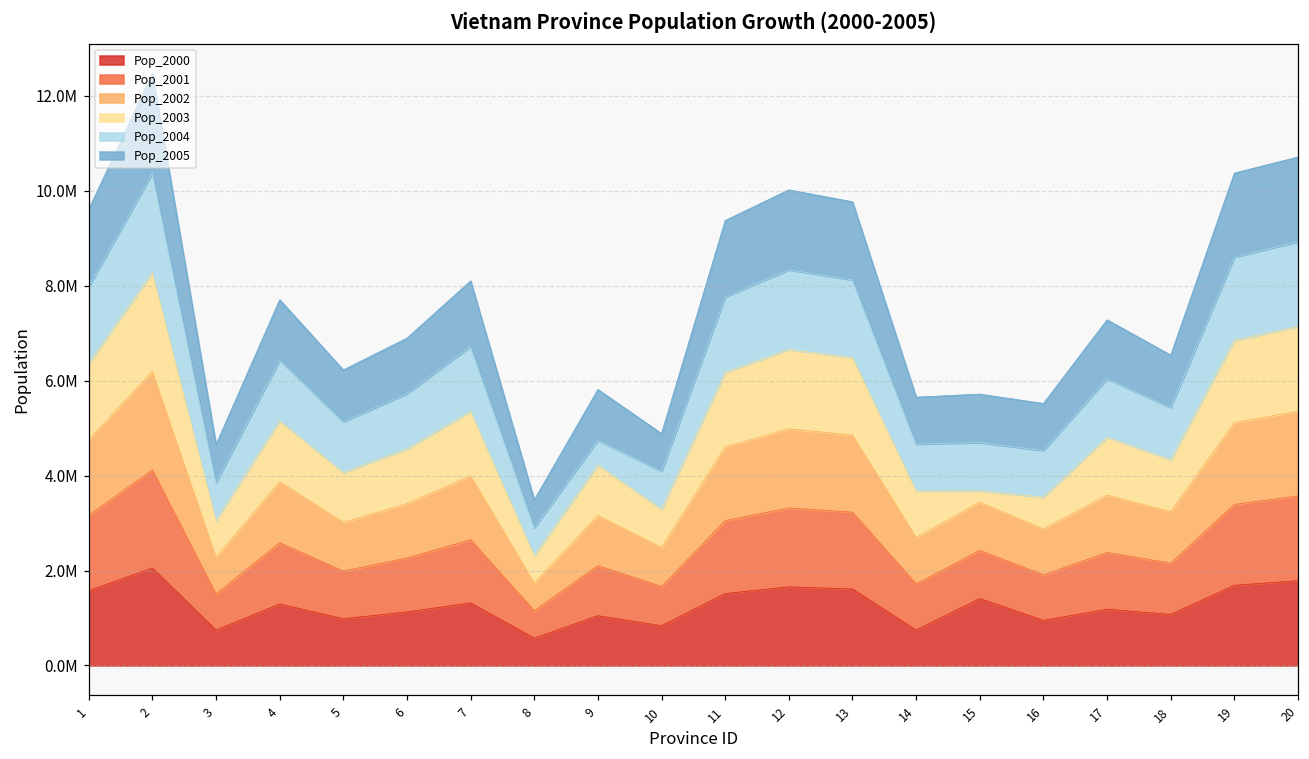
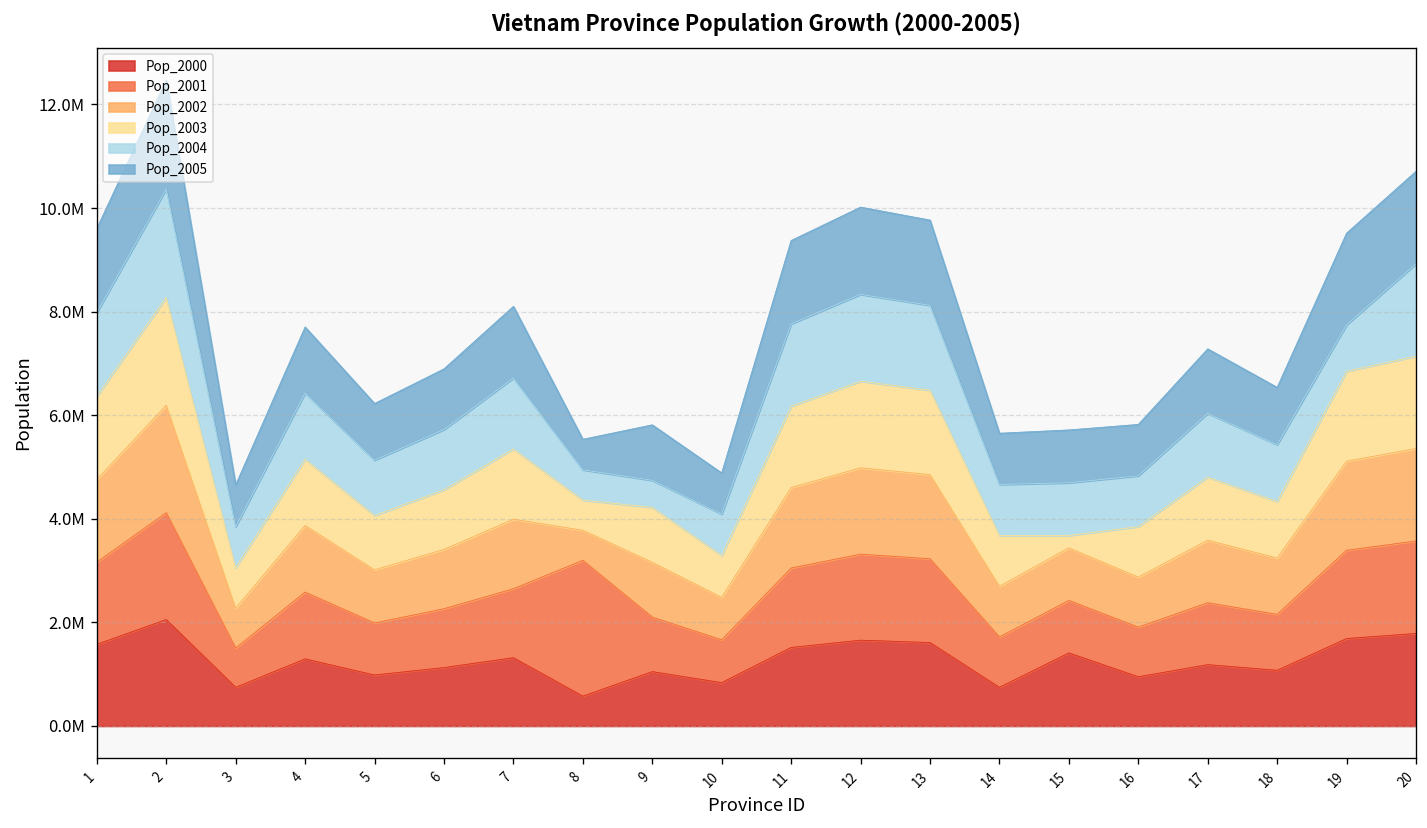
  {
    "Pop_2000": {
      "1": 1600000,
      "2": 2100000,
      "3": 700000,
      "4": 1300000,
      "5": 1000000,
      "6": 1100000,
      "7": 1300000,
      "8": 600000,
      "9": 1000000,
      "10": 800000,
      "11": 1500000,
      "12": 1700000,
      "13": 1600000,
      "14": 700000,
      "15": 1400000,
      "16": 1000000,
      "17": 1200000,
      "18": 1100000,
      "19": 1700000,
      "20": 1800000
    },
    "Pop_2001": {
      "1": 1600000,
      "2": 2100000,
      "3": 800000,
      "4": 1300000,
      "5": 1000000,
      "6": 1100000,
      "7": 1300000,
-     "8": 600000,
+     "8": 2600000,
      "9": 1100000,
      "10": 800000,
      "11": 1500000,
      "12": 1700000,
      "13": 1600000,
      "14": 1000000,
      "15": 1000000,
      "16": 1000000,
      "17": 1200000,
      "18": 1100000,
      "19": 1700000,
      "20": 1800000
    },
    "Pop_2002": {
      "1": 1600000,
      "2": 2100000,
      "3": 800000,
      "4": 1300000,
      "5": 1000000,
      "6": 1100000,
      "7": 1300000,
      "8": 600000,
      "9": 1100000,
      "10": 800000,
      "11": 1600000,
      "12": 1700000,
      "13": 1600000,
      "14": 1000000,
      "15": 1000000,
      "16": 1000000,
      "17": 1200000,
      "18": 1100000,
      "19": 1700000,
      "20": 1800000
    },
    "Pop_2003": {
      "1": 1600000,
      "2": 2100000,
      "3": 800000,
      "4": 1300000,
      "5": 1000000,
      "6": 1200000,
      "7": 1400000,
      "8": 600000,
      "9": 1100000,
      "10": 800000,
      "11": 1600000,
      "12": 1700000,
      "13": 1600000,
      "14": 1000000,
      "15": 200000,
-     "16": 700000,
+     "16": 1000000,
      "17": 1200000,
      "18": 1100000,
      "19": 1700000,
      "20": 1800000
    },
    "Pop_2004": {
      "1": 1600000,
      "2": 2100000,
      "3": 800000,
      "4": 1300000,
      "5": 1100000,
      "6": 1200000,
      "7": 1400000,
      "8": 600000,
      "9": 500000,
      "10": 800000,
      "11": 1600000,
      "12": 1700000,
      "13": 1600000,
      "14": 1000000,
      "15": 1000000,
      "16": 1000000,
      "17": 1200000,
      "18": 1100000,
-     "19": 1800000,
+     "19": 900000,
      "20": 1800000
    },
    "Pop_2005": {
      "1": 1600000,
      "3": 800000,
      "4": 1300000,
      "5": 1100000,
      "6": 1200000,
      "7": 1400000,
      "8": 600000,
      "9": 1100000,
      "10": 800000,
      "11": 1600000,
      "12": 1700000,
      "13": 1600000,
      "14": 1000000,
      "15": 1000000,
      "16": 1000000,
      "17": 1200000,
      "18": 1100000,
      "19": 1800000,
      "20": 1800000
    }
  }
